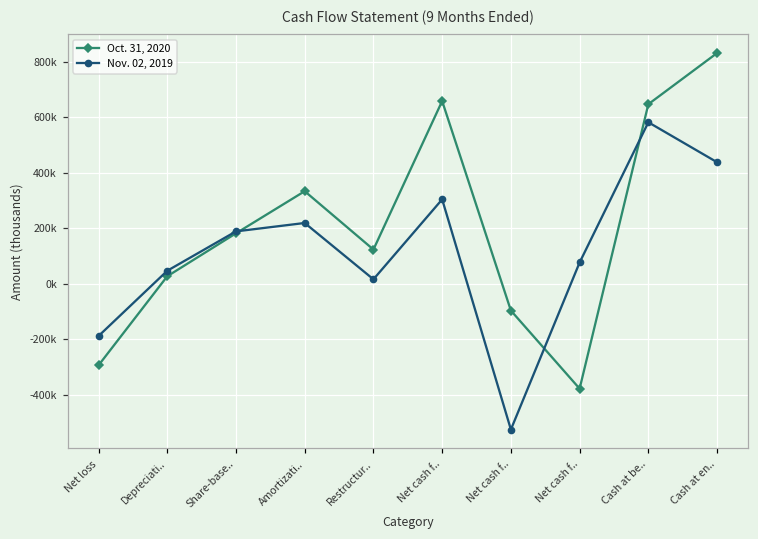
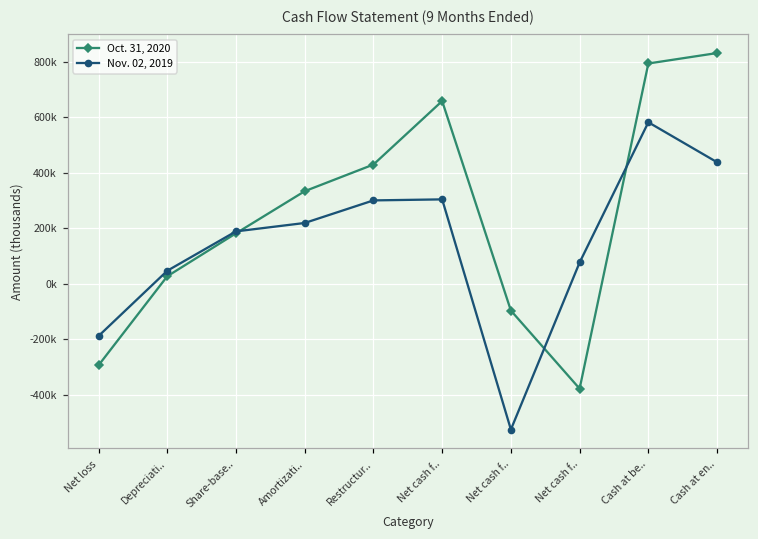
  {
    "Oct. 31, 2020": {
      "Net loss": -290000,
      "Depreciati..": 30000,
      "Amortizati..": 330000,
-     "Restructur..": 120000,
-     "Cash at be..": 650000,
+     "Restructur..": 430000,
+     "Cash at be..": 790000,
      "Cash at en..": 830000
    },
    "Nov. 02, 2019": {
      "Net loss": -190000,
      "Depreciati..": 50000,
      "Amortizati..": 220000,
-     "Restructur..": 20000,
+     "Restructur..": 300000,
      "Cash at be..": 580000,
      "Cash at en..": 440000
    }
  }
